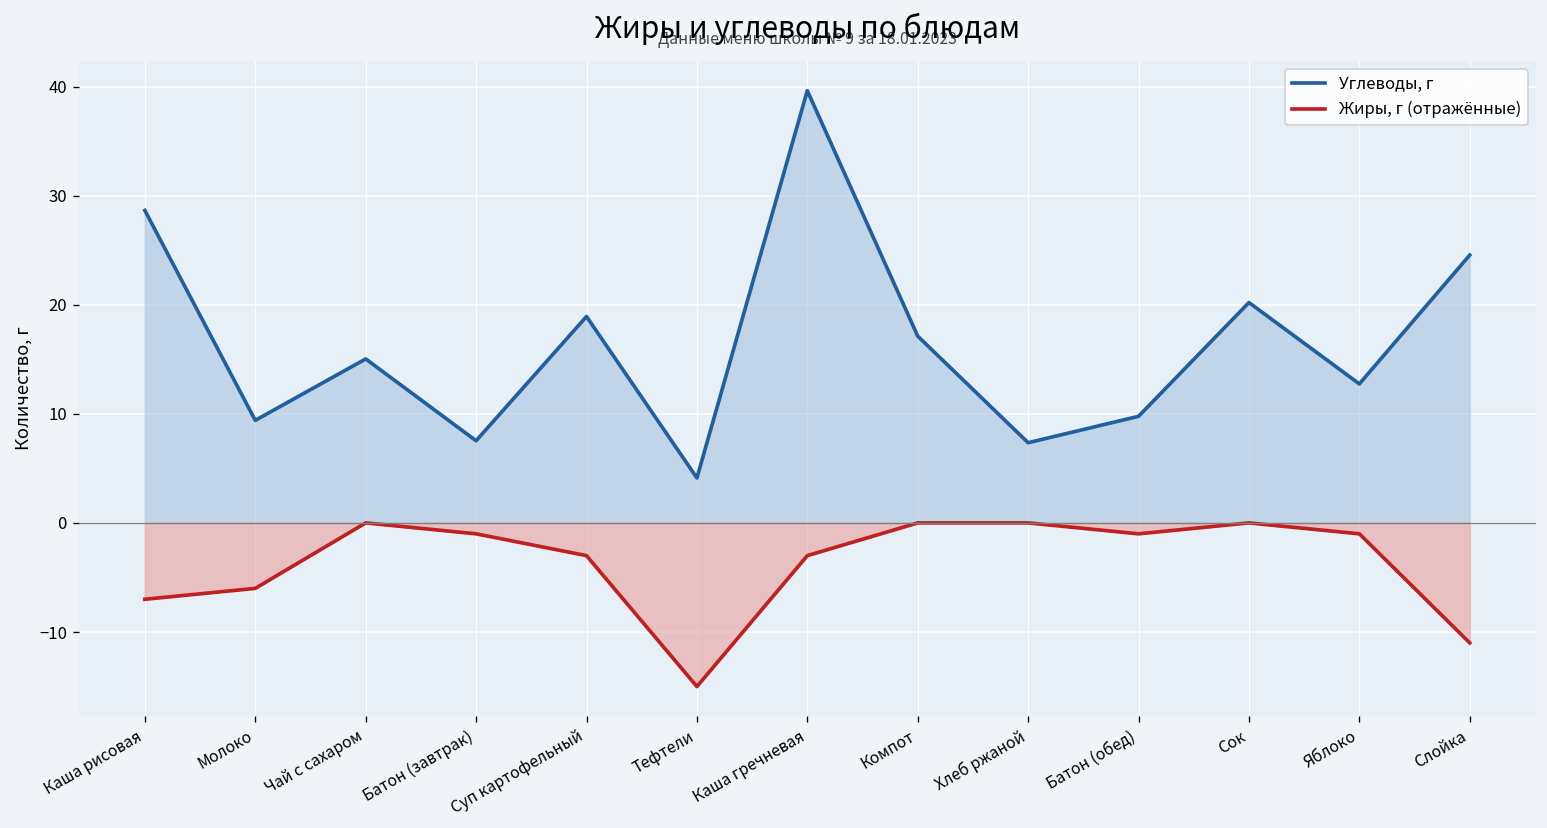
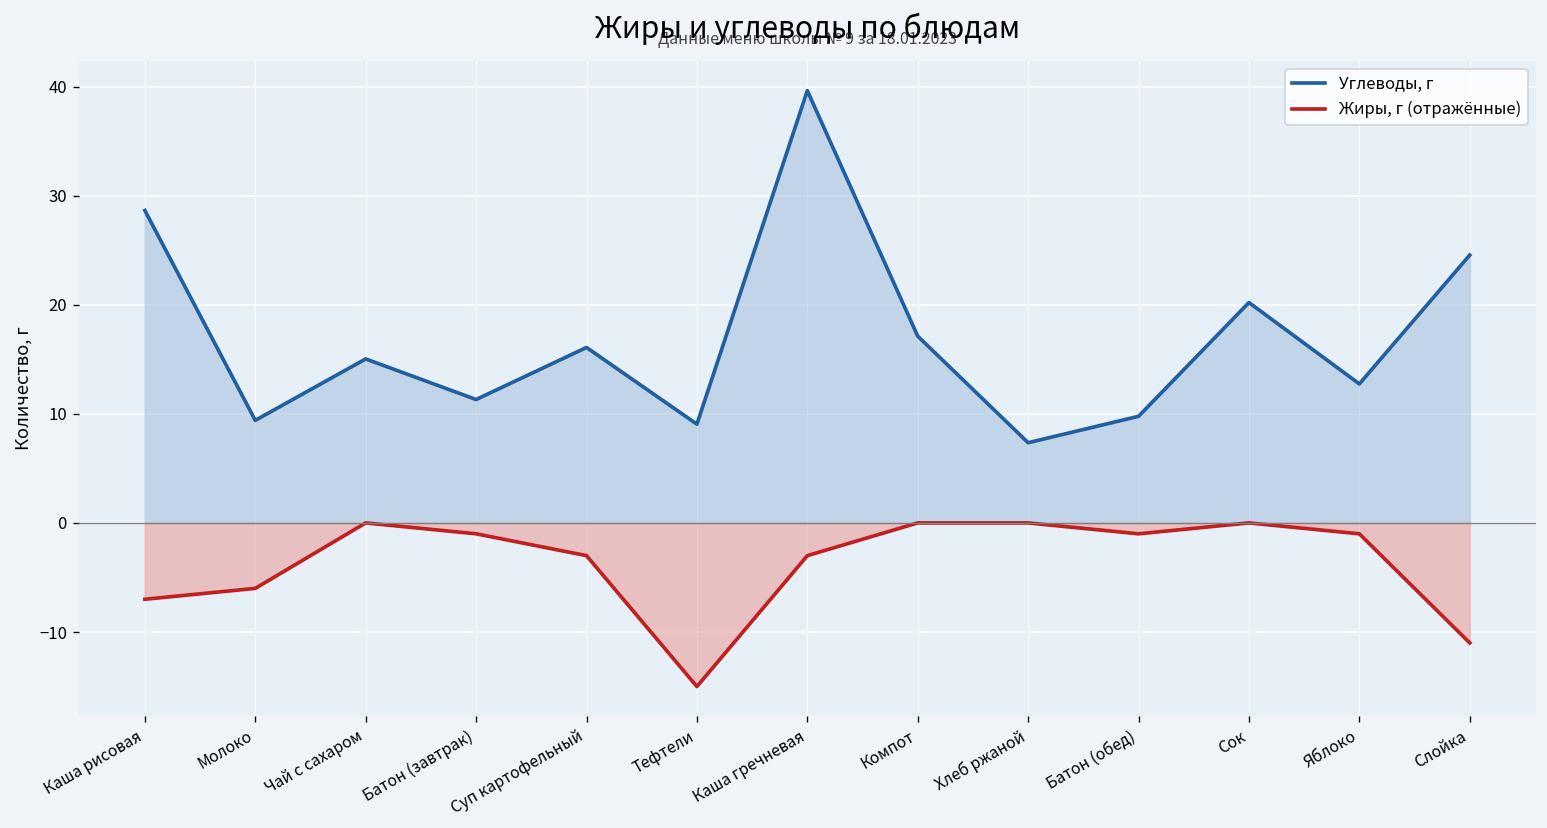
  {
    "Углеводы, г": {
      "Каша рисовая": 29,
      "Молоко": 9,
      "Чай с сахаром": 15,
-     "Батон (завтрак)": 8,
-     "Суп картофельный": 19,
-     "Тефтели": 4,
+     "Батон (завтрак)": 11,
+     "Суп картофельный": 16,
+     "Тефтели": 9,
      "Каша гречневая": 40,
      "Компот": 17,
      "Хлеб ржаной": 7,
      "Батон (обед)": 10,
      "Сок": 20,
      "Яблоко": 13,
      "Слойка": 25
    },
    "Жиры, г (отражённые)": {
      "Каша рисовая": -7,
      "Молоко": -6,
      "Батон (завтрак)": -1,
      "Суп картофельный": -3,
      "Тефтели": -15,
      "Каша гречневая": -3,
      "Батон (обед)": -1,
      "Яблоко": -1,
      "Слойка": -11
    }
  }
